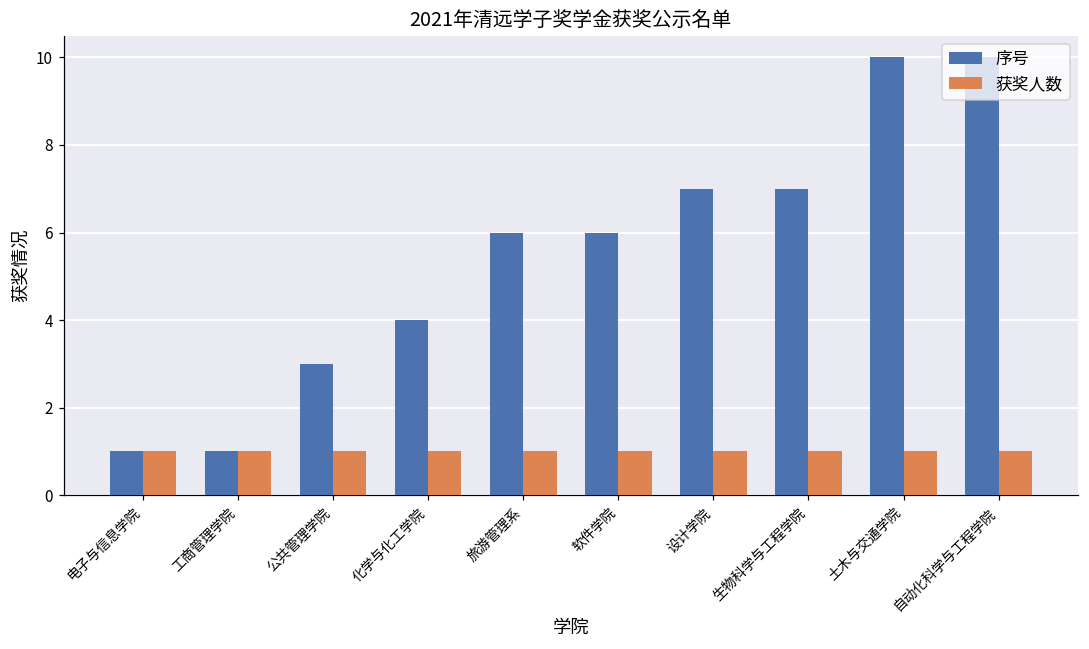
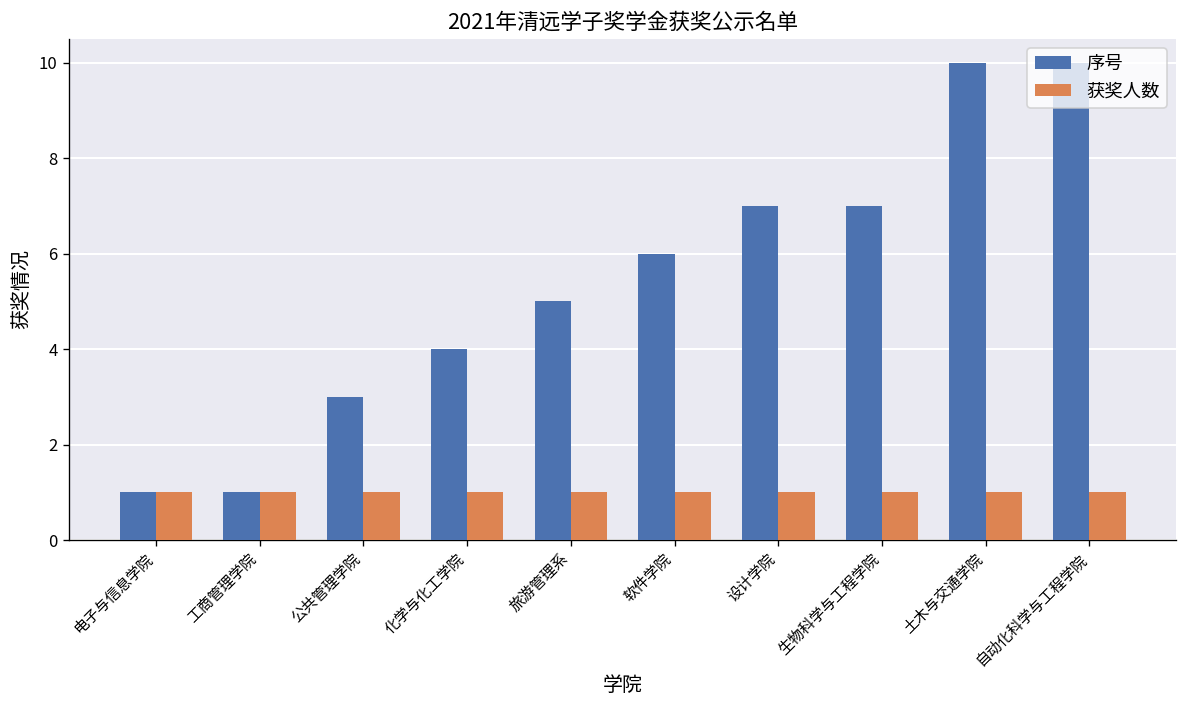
  {
    "序号": {
      "电子与信息学院": 1,
      "工商管理学院": 1,
      "公共管理学院": 3,
      "化学与化工学院": 4,
-     "旅游管理系": 6,
+     "旅游管理系": 5,
      "软件学院": 6,
      "设计学院": 7,
      "生物科学与工程学院": 7,
      "土木与交通学院": 10
    },
    "获奖人数": {
      "电子与信息学院": 1,
      "工商管理学院": 1,
      "公共管理学院": 1,
      "化学与化工学院": 1,
      "旅游管理系": 1,
      "软件学院": 1,
      "设计学院": 1,
      "生物科学与工程学院": 1,
      "土木与交通学院": 1,
      "自动化科学与工程学院": 1
    }
  }
